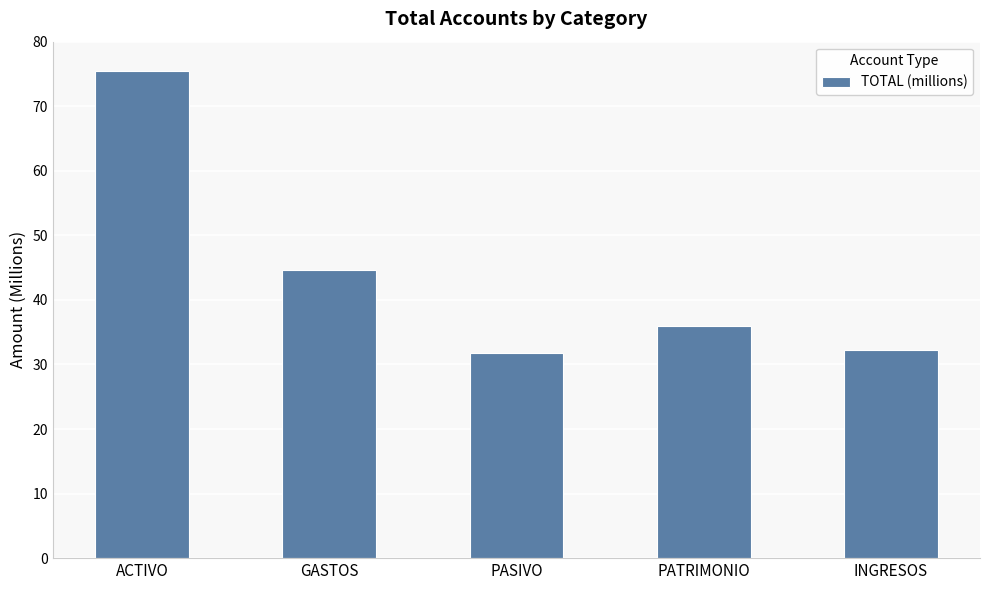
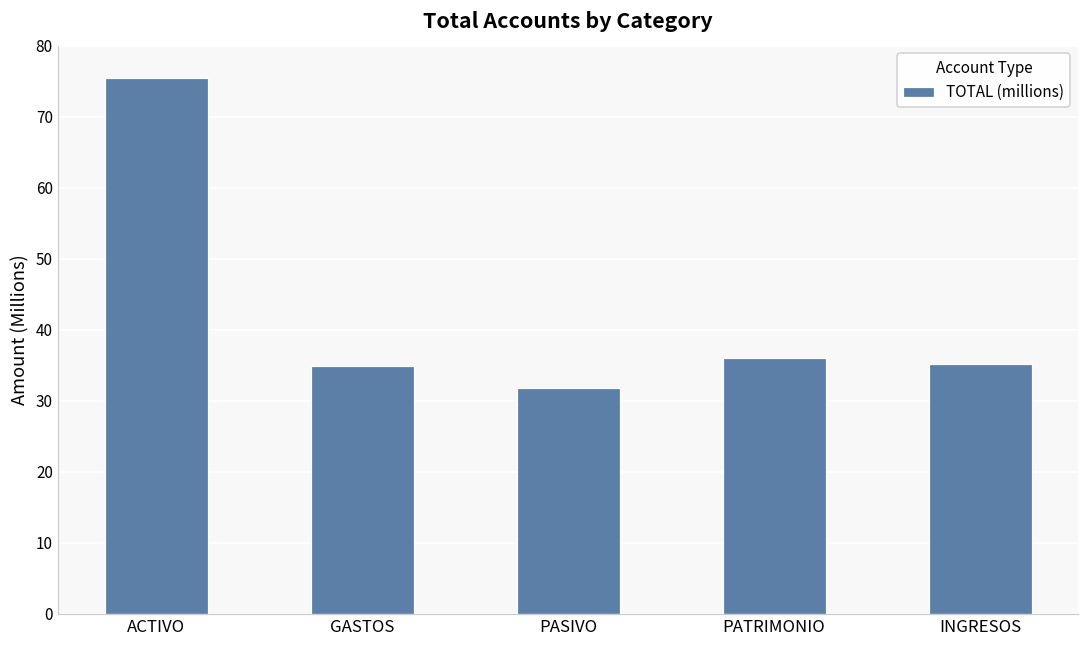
  {
    "ACTIVO": 75,
-   "GASTOS": 45,
+   "GASTOS": 35,
    "PASIVO": 32,
    "PATRIMONIO": 36,
-   "INGRESOS": 32
+   "INGRESOS": 35
  }
